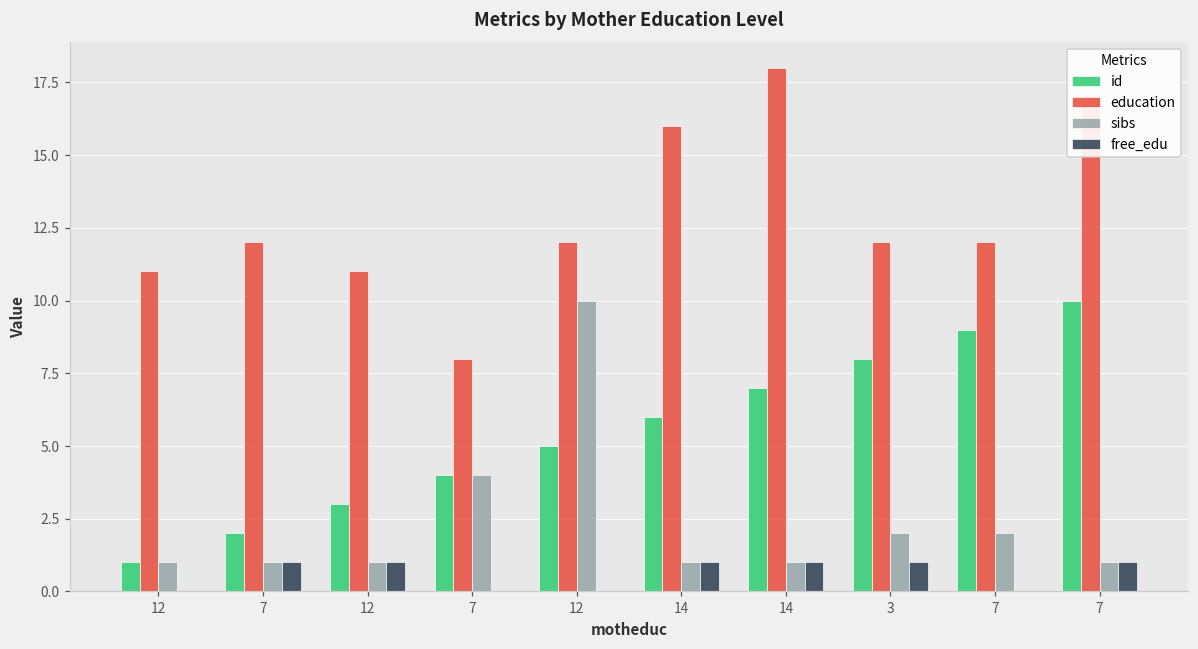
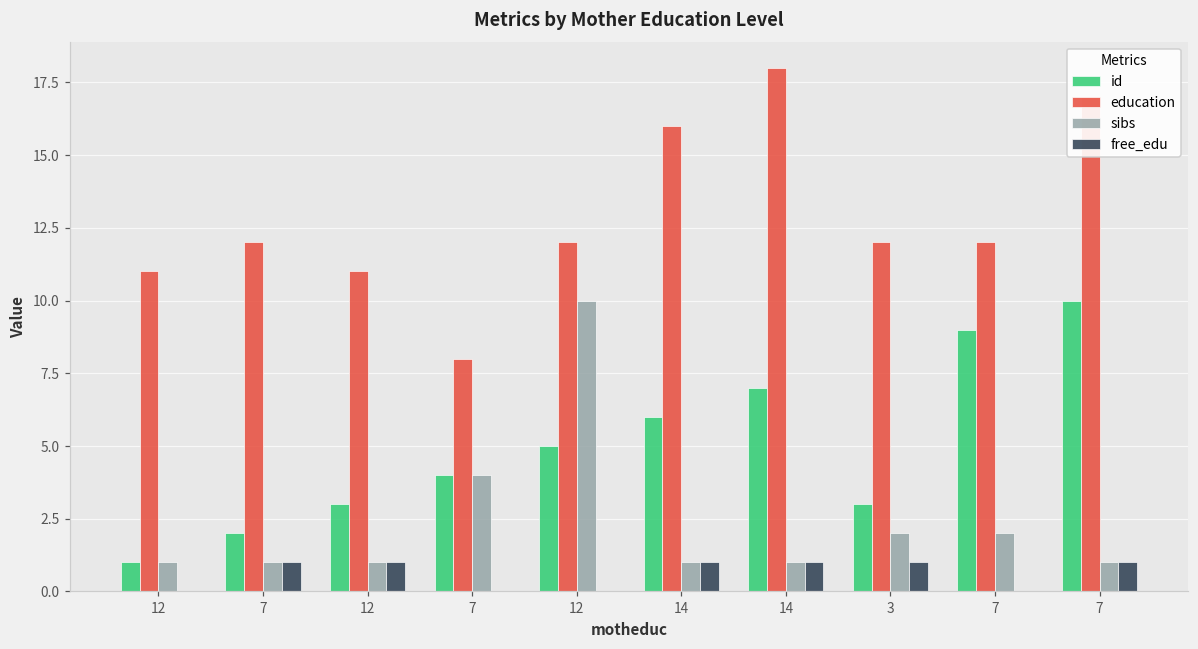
  {
    "id": {
-     "3": 8
+     "3": 3
    },
    "education": {
      "3": 12
    },
    "sibs": {
      "3": 2
    },
    "free_edu": {
      "3": 1
    }
  }
